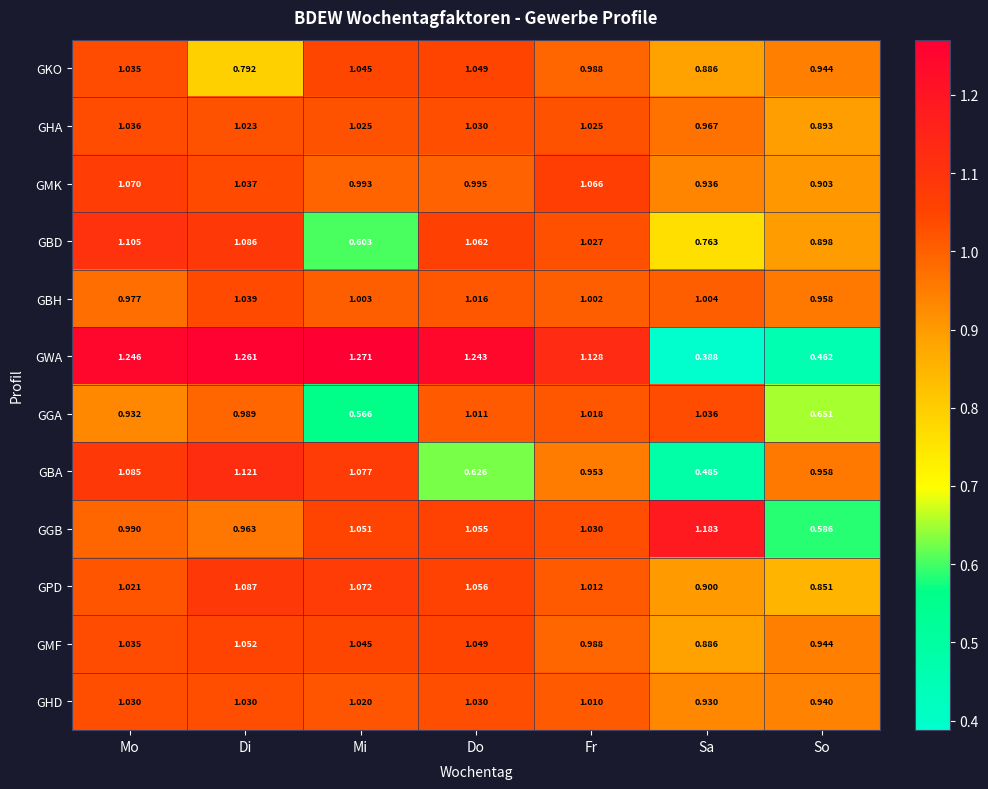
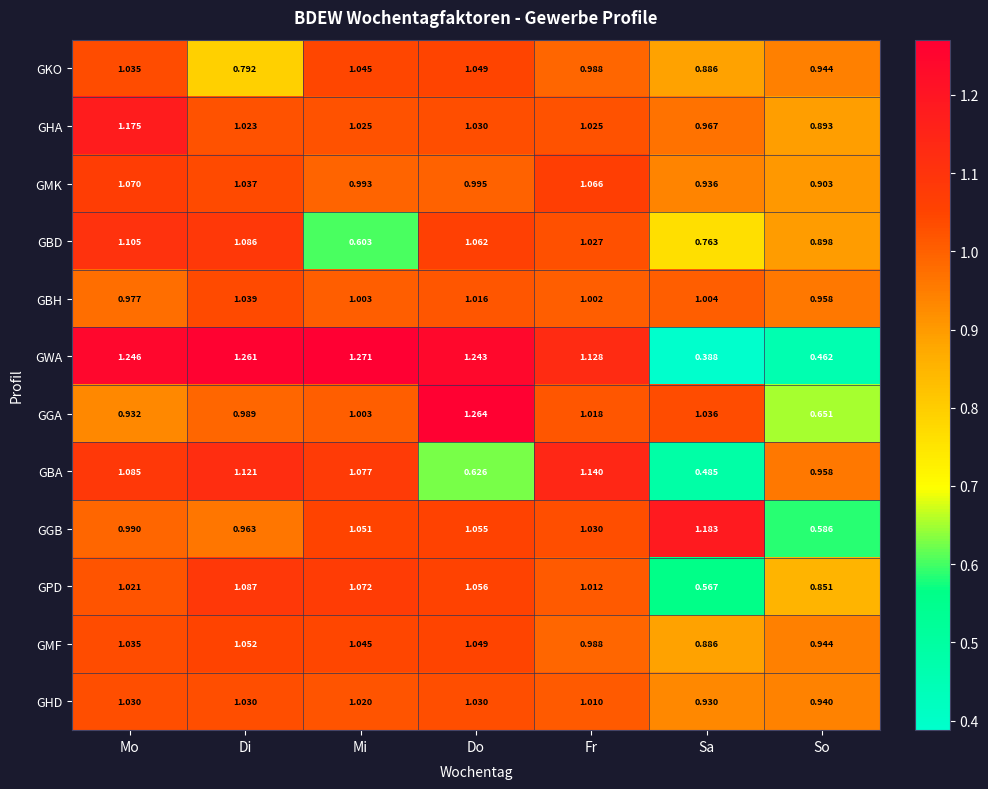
  {
    "GKO": {
      "Mo": 1.035,
      "Di": 0.792,
      "Mi": 1.045,
      "Do": 1.049,
      "Fr": 0.988,
      "Sa": 0.886,
      "So": 0.944
    },
    "GHA": {
-     "Mo": 1.036,
+     "Mo": 1.175,
      "Di": 1.023,
      "Mi": 1.025,
      "Do": 1.030,
      "Fr": 1.025,
      "Sa": 0.967,
      "So": 0.893
    },
    "GMK": {
      "Mo": 1.070,
      "Di": 1.037,
      "Mi": 0.993,
      "Do": 0.995,
      "Fr": 1.066,
      "Sa": 0.936,
      "So": 0.903
    },
    "GBD": {
      "Mo": 1.105,
      "Di": 1.086,
      "Mi": 0.603,
      "Do": 1.062,
      "Fr": 1.027,
      "Sa": 0.763,
      "So": 0.898
    },
    "GBH": {
      "Mo": 0.977,
      "Di": 1.039,
      "Mi": 1.003,
      "Do": 1.016,
      "Fr": 1.002,
      "Sa": 1.004,
      "So": 0.958
    },
    "GWA": {
      "Mo": 1.246,
      "Di": 1.261,
      "Mi": 1.271,
      "Do": 1.243,
      "Fr": 1.128,
      "Sa": 0.388,
      "So": 0.462
    },
    "GGA": {
      "Mo": 0.932,
      "Di": 0.989,
-     "Mi": 0.566,
-     "Do": 1.011,
+     "Mi": 1.003,
+     "Do": 1.264,
      "Fr": 1.018,
      "Sa": 1.036,
      "So": 0.651
    },
    "GBA": {
      "Mo": 1.085,
      "Di": 1.121,
      "Mi": 1.077,
      "Do": 0.626,
-     "Fr": 0.953,
+     "Fr": 1.140,
      "Sa": 0.485,
      "So": 0.958
    },
    "GGB": {
      "Mo": 0.990,
      "Di": 0.963,
      "Mi": 1.051,
      "Do": 1.055,
      "Fr": 1.030,
      "Sa": 1.183,
      "So": 0.586
    },
    "GPD": {
      "Mo": 1.021,
      "Di": 1.087,
      "Mi": 1.072,
      "Do": 1.056,
      "Fr": 1.012,
-     "Sa": 0.900,
+     "Sa": 0.567,
      "So": 0.851
    },
    "GMF": {
      "Mo": 1.035,
      "Di": 1.052,
      "Mi": 1.045,
      "Do": 1.049,
      "Fr": 0.988,
      "Sa": 0.886,
      "So": 0.944
    },
    "GHD": {
      "Mo": 1.030,
      "Di": 1.030,
      "Mi": 1.020,
      "Do": 1.030,
      "Fr": 1.010,
      "Sa": 0.930,
      "So": 0.940
    }
  }
